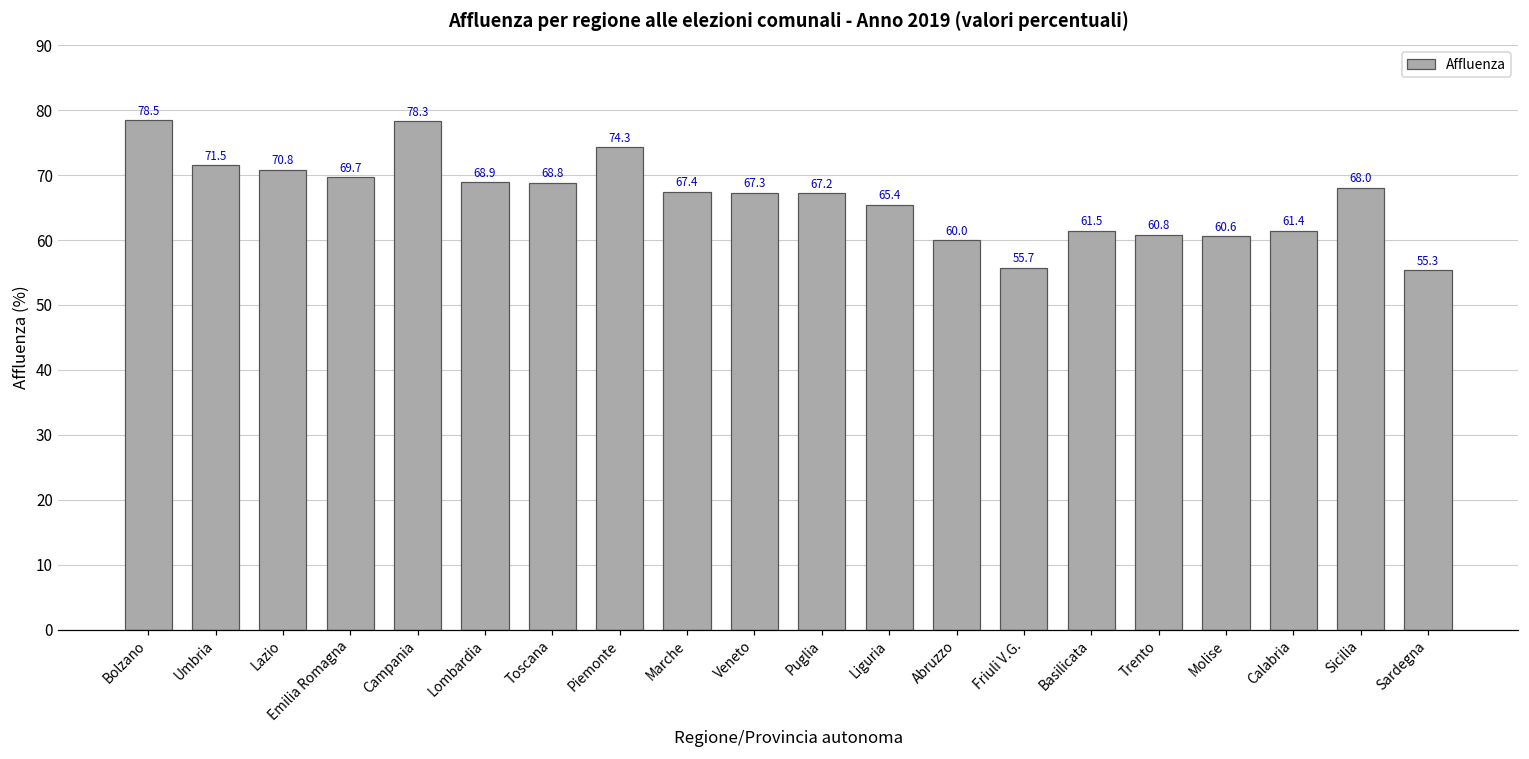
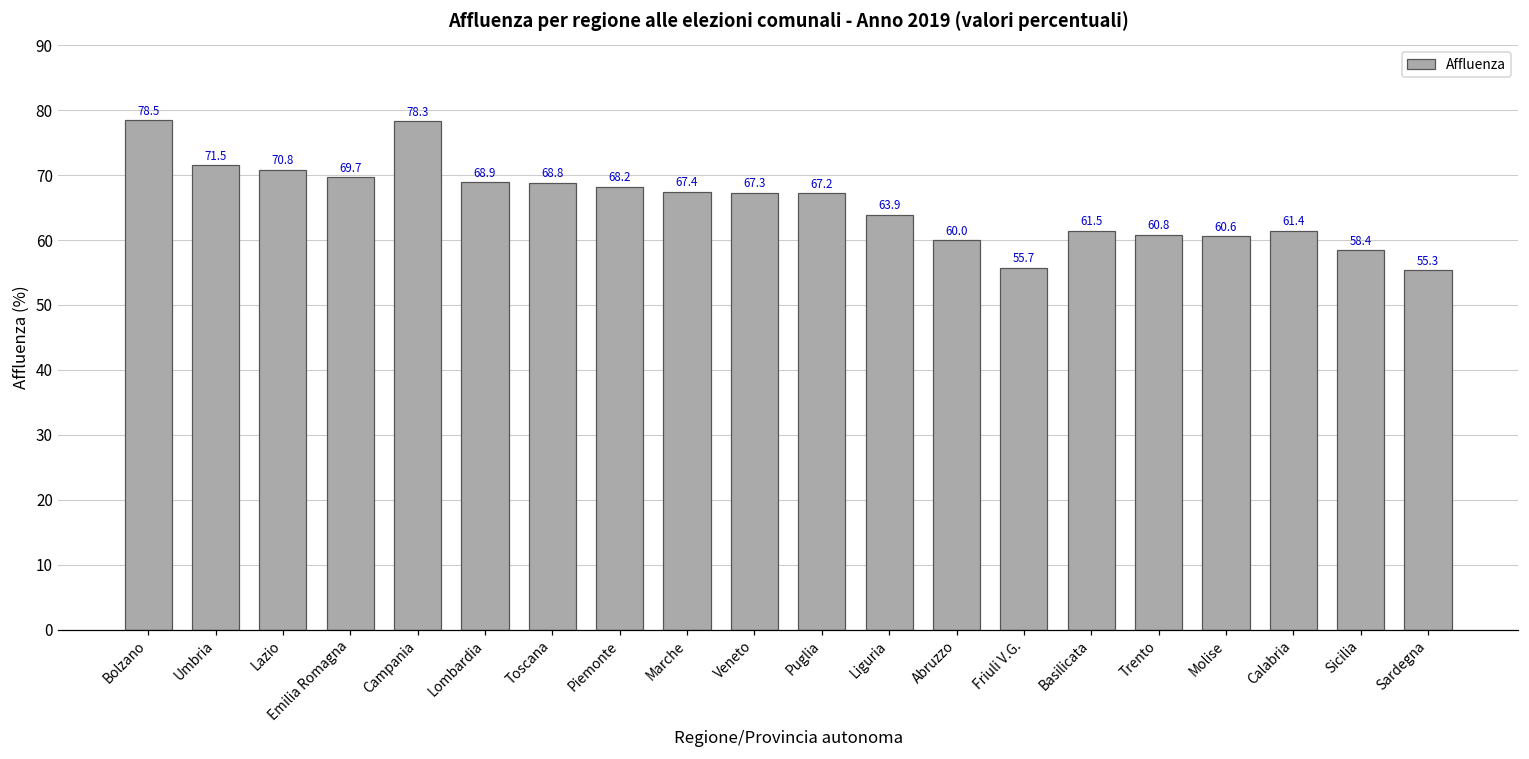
  {
    "Bolzano": 78.5,
    "Umbria": 71.5,
    "Lazio": 70.8,
    "Emilia Romagna": 69.7,
    "Campania": 78.3,
    "Lombardia": 68.9,
    "Toscana": 68.8,
-   "Piemonte": 74.3,
+   "Piemonte": 68.2,
    "Marche": 67.4,
    "Veneto": 67.3,
    "Puglia": 67.2,
-   "Liguria": 65.4,
+   "Liguria": 63.9,
    "Abruzzo": 60.0,
    "Friuli V.G.": 55.7,
    "Basilicata": 61.5,
    "Trento": 60.8,
    "Molise": 60.6,
    "Calabria": 61.4,
-   "Sicilia": 68.0,
+   "Sicilia": 58.4,
    "Sardegna": 55.3
  }
